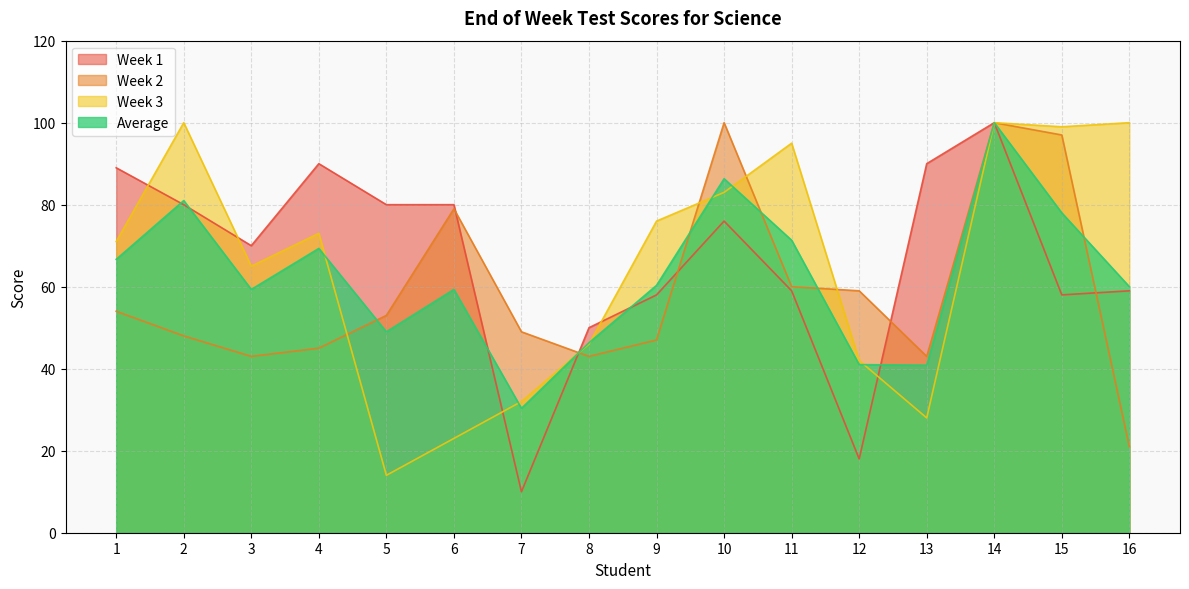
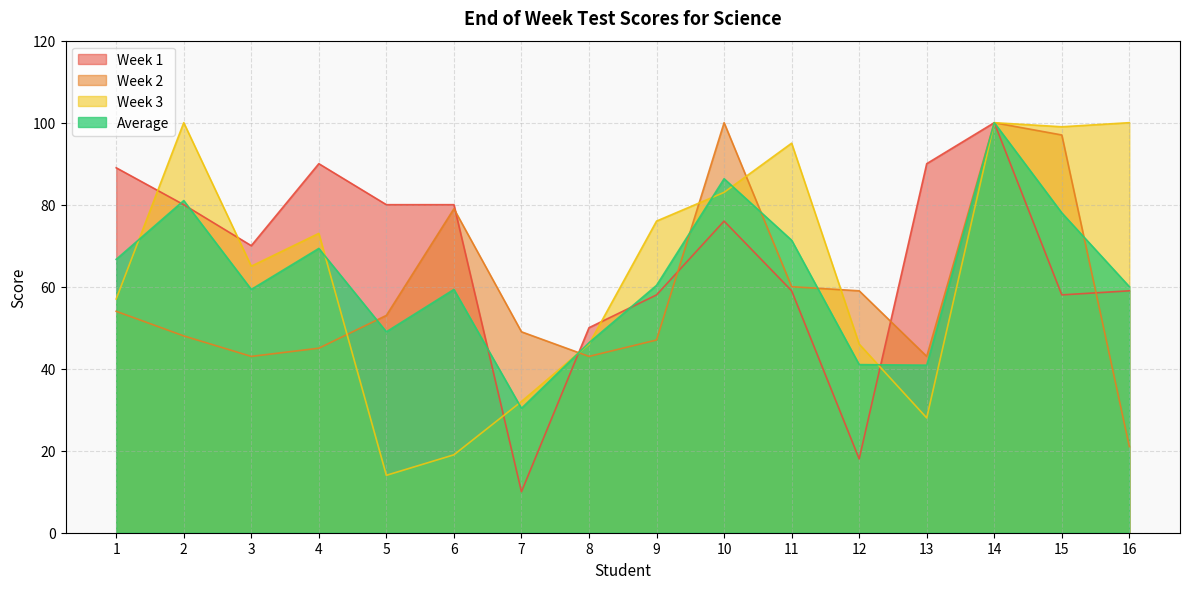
  {
    "Week 3": {
-     "1": 71,
+     "1": 57,
      "2": 100,
      "3": 65,
      "4": 73,
      "5": 14,
-     "6": 23,
+     "6": 19,
      "7": 32,
      "9": 76,
      "10": 83,
      "11": 95,
-     "12": 42,
+     "12": 46,
      "13": 28,
      "15": 99,
      "16": 100
    },
    "Average": {
      "1": 67,
      "2": 81,
      "3": 59,
      "4": 69,
      "5": 49,
      "6": 59,
      "7": 30,
      "9": 60,
      "10": 86,
      "11": 71,
      "12": 41,
      "13": 41,
      "15": 78,
      "16": 60
    }
  }
